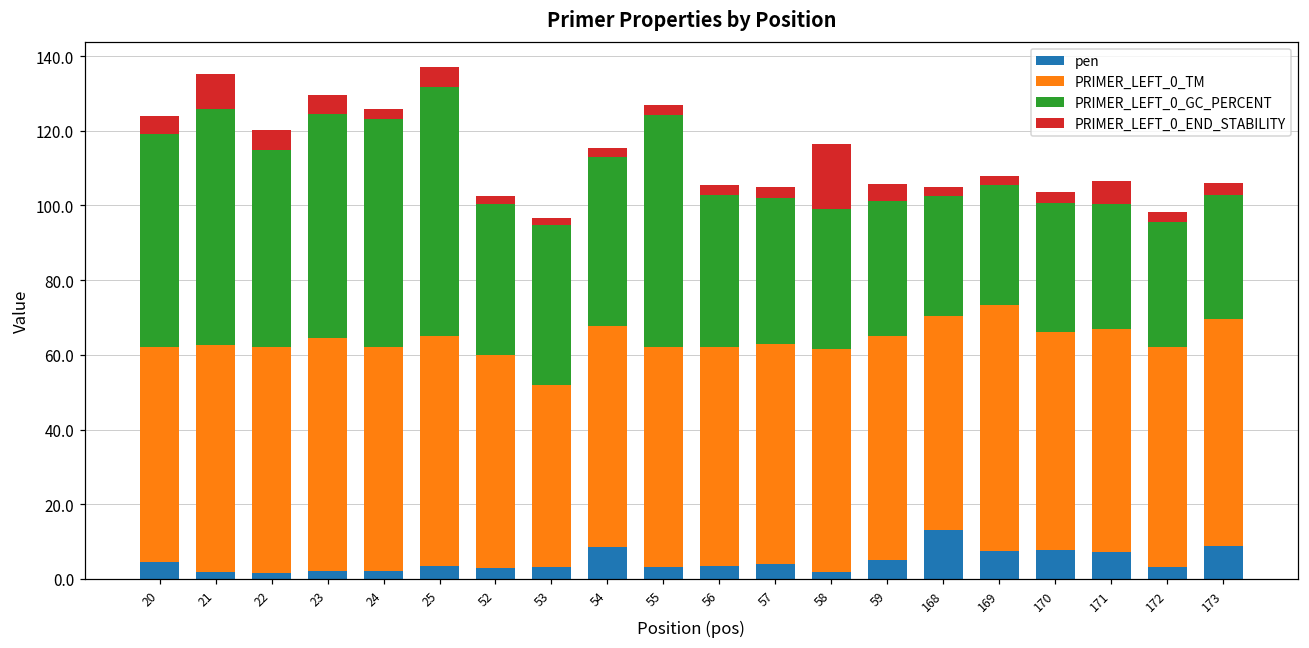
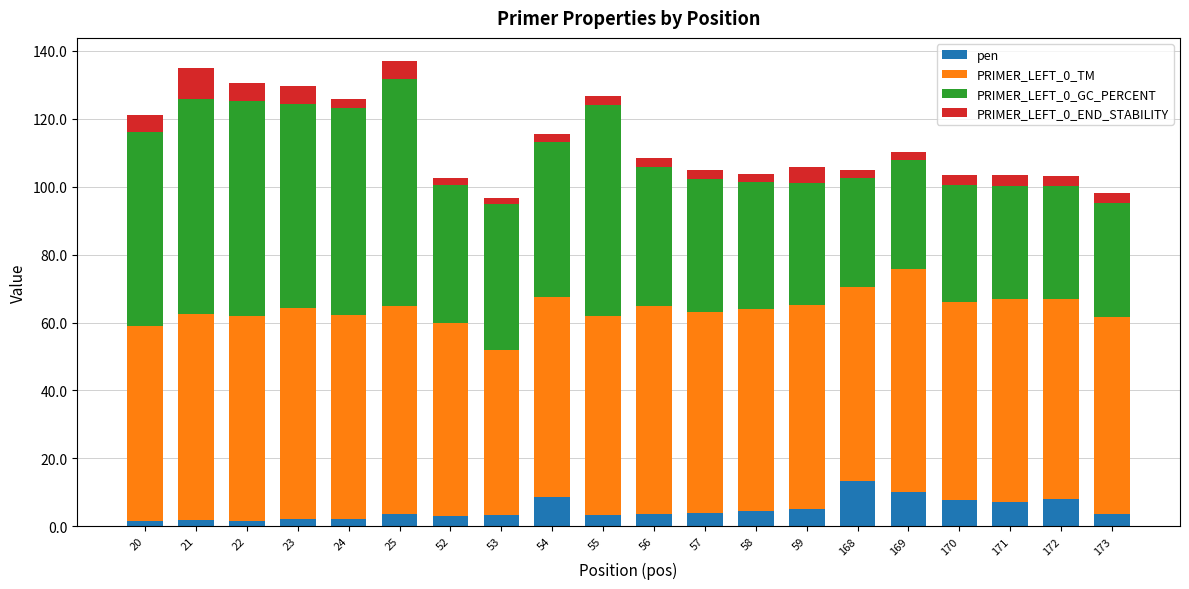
  {
    "pen": {
-     "20": 5,
+     "20": 1,
      "21": 2,
      "22": 2,
      "23": 2,
      "24": 2,
      "25": 3,
      "52": 3,
      "53": 3,
      "54": 9,
      "55": 3,
      "56": 4,
      "57": 4,
-     "58": 2,
+     "58": 4,
      "59": 5,
      "168": 13,
-     "169": 8,
+     "169": 10,
      "170": 8,
      "171": 7,
-     "172": 3,
-     "173": 9
+     "172": 8,
+     "173": 4
    },
    "PRIMER_LEFT_0_TM": {
      "20": 57,
      "21": 61,
      "22": 61,
      "23": 62,
      "24": 60,
      "25": 61,
      "52": 57,
      "53": 49,
      "54": 59,
      "55": 59,
-     "56": 58,
+     "56": 61,
      "57": 59,
      "58": 60,
      "59": 60,
      "168": 57,
      "169": 66,
      "170": 58,
      "171": 60,
      "172": 59,
-     "173": 61
+     "173": 58
    },
    "PRIMER_LEFT_0_GC_PERCENT": {
      "20": 57,
      "21": 63,
-     "22": 53,
+     "22": 63,
      "23": 60,
      "24": 61,
      "25": 67,
      "52": 41,
      "53": 43,
      "54": 45,
      "55": 62,
      "56": 41,
      "57": 39,
      "58": 38,
      "59": 36,
      "168": 32,
      "169": 32,
      "170": 35,
      "171": 33,
      "172": 33,
      "173": 33
    },
    "PRIMER_LEFT_0_END_STABILITY": {
      "20": 5,
      "21": 9,
      "22": 5,
      "23": 5,
      "24": 3,
      "25": 5,
      "52": 2,
      "53": 2,
      "54": 2,
      "55": 3,
      "56": 3,
      "57": 3,
-     "58": 17,
+     "58": 2,
      "59": 5,
      "168": 3,
      "169": 3,
      "170": 3,
-     "171": 6,
+     "171": 3,
      "172": 3,
      "173": 3
    }
  }
